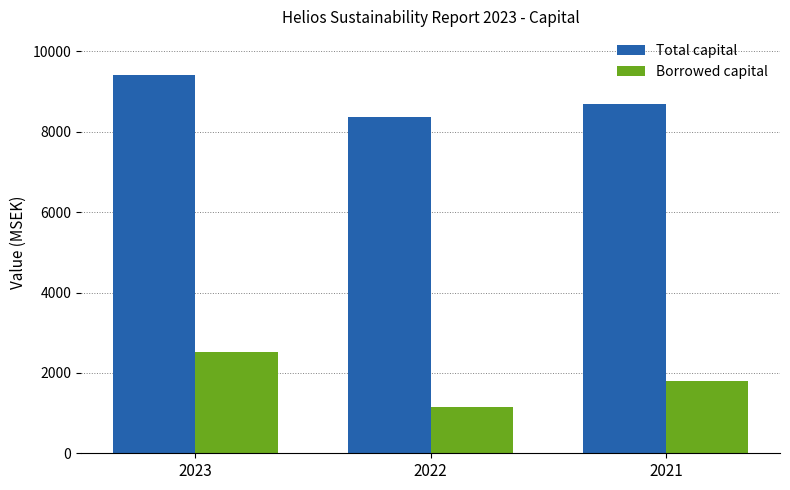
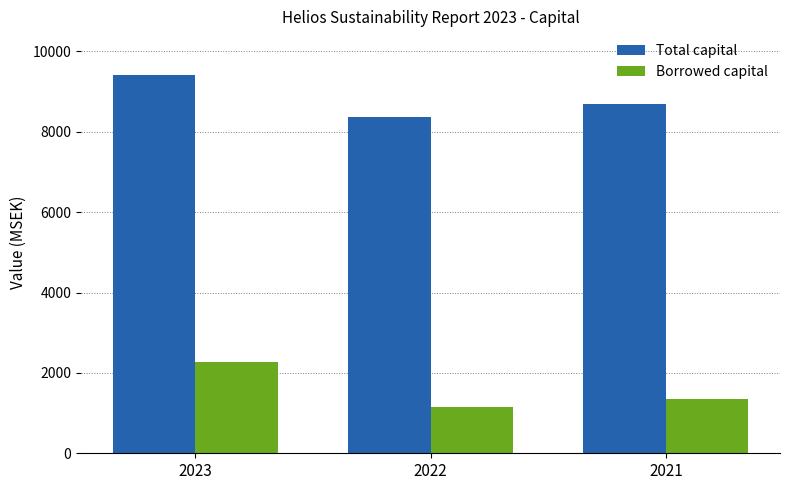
  {
    "Total capital": {
      "2023": 9400,
      "2022": 8400,
      "2021": 8700
    },
    "Borrowed capital": {
-     "2023": 2500,
+     "2023": 2300,
      "2022": 1200,
-     "2021": 1800
+     "2021": 1400
    }
  }
